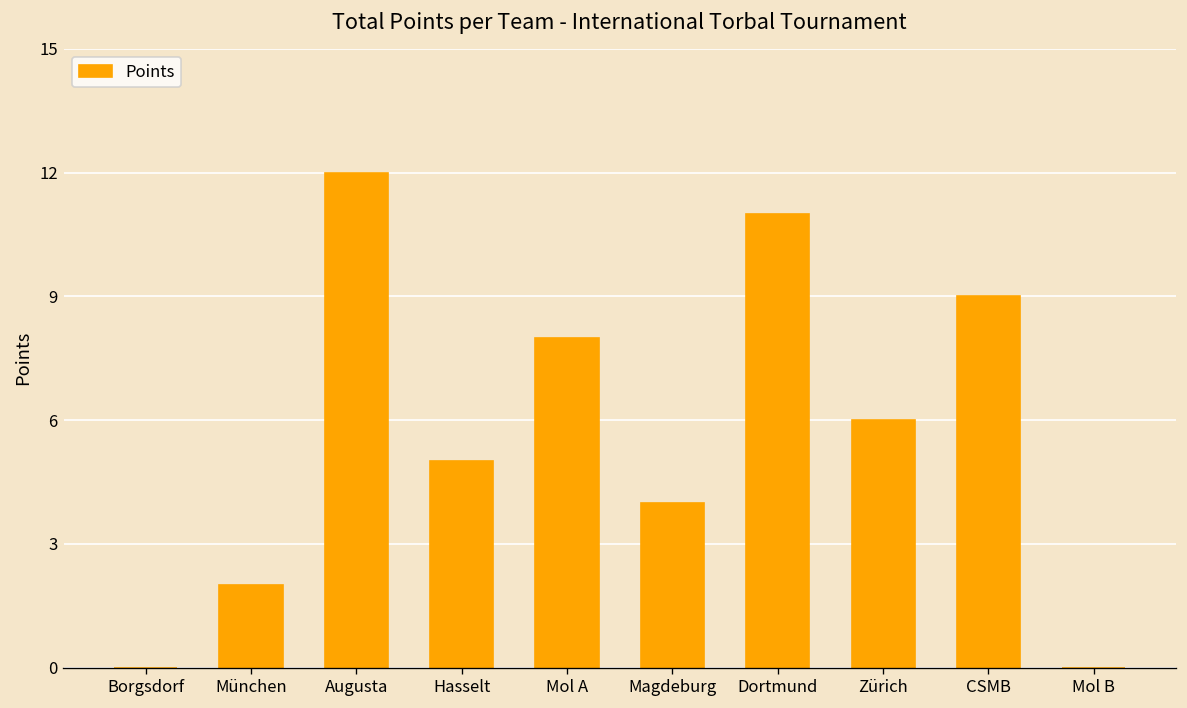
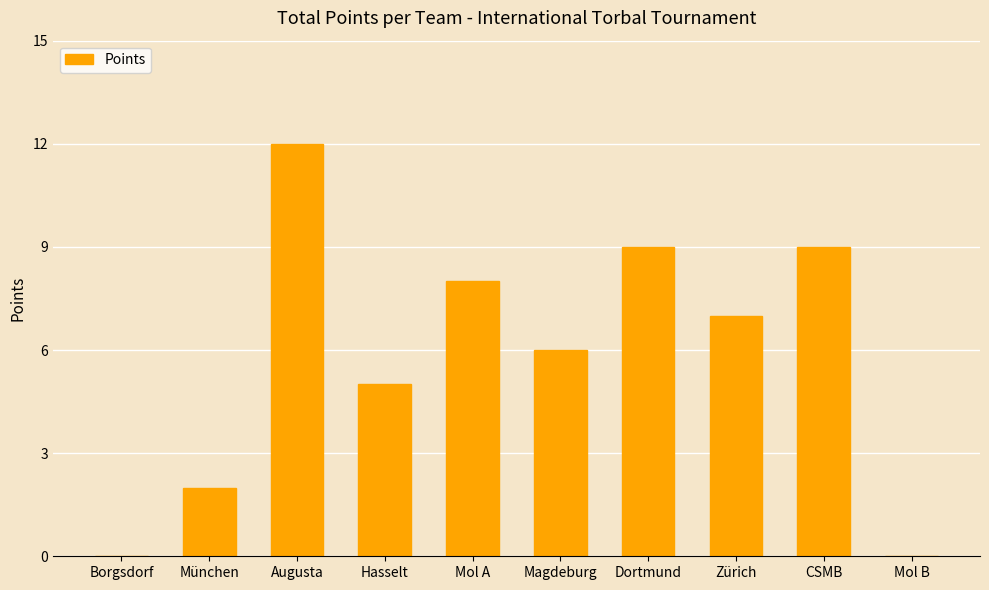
  {
    "Borgsdorf": 0,
    "München": 2,
    "Augusta": 12,
    "Hasselt": 5,
    "Mol A": 8,
-   "Magdeburg": 4,
-   "Dortmund": 11,
-   "Zürich": 6,
+   "Magdeburg": 6,
+   "Dortmund": 9,
+   "Zürich": 7,
    "CSMB": 9,
    "Mol B": 0
  }
